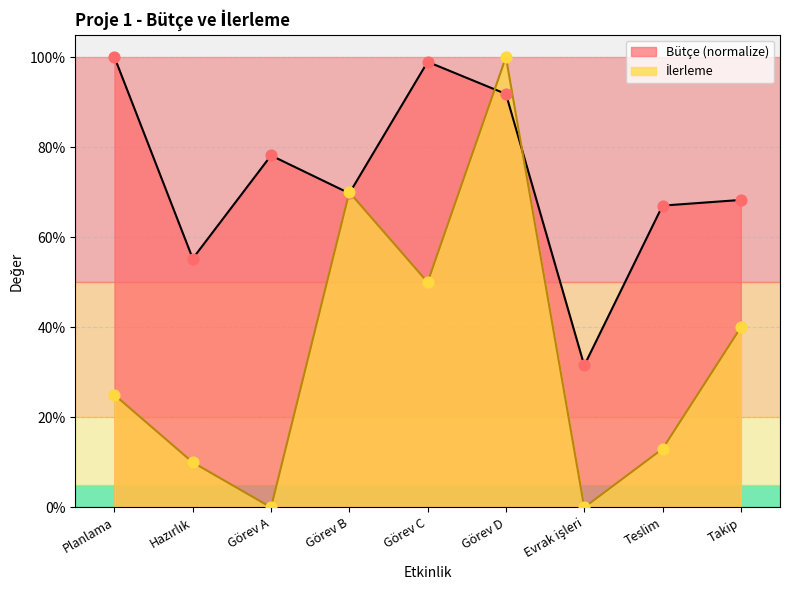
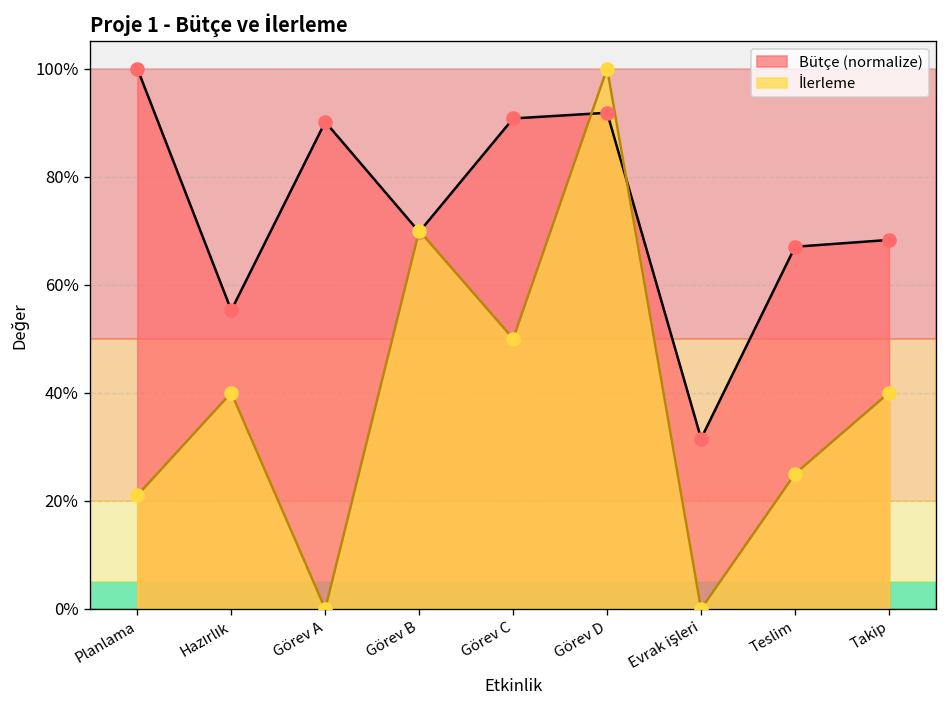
  {
    "Bütçe (normalize)": {
      "Planlama": "100%",
      "Hazırlık": "55%",
-     "Görev A": "78%",
-     "Görev C": "99%",
+     "Görev A": "90%",
+     "Görev C": "91%",
      "Görev D": "92%",
      "Evrak işleri": "32%",
      "Teslim": "67%",
      "Takip": "68%"
    },
    "İlerleme": {
-     "Planlama": "25%",
-     "Hazırlık": "10%",
+     "Planlama": "21%",
+     "Hazırlık": "40%",
      "Görev A": "0%",
      "Görev C": "50%",
      "Görev D": "100%",
      "Evrak işleri": "0%",
-     "Teslim": "13%",
+     "Teslim": "25%",
      "Takip": "40%"
    }
  }
